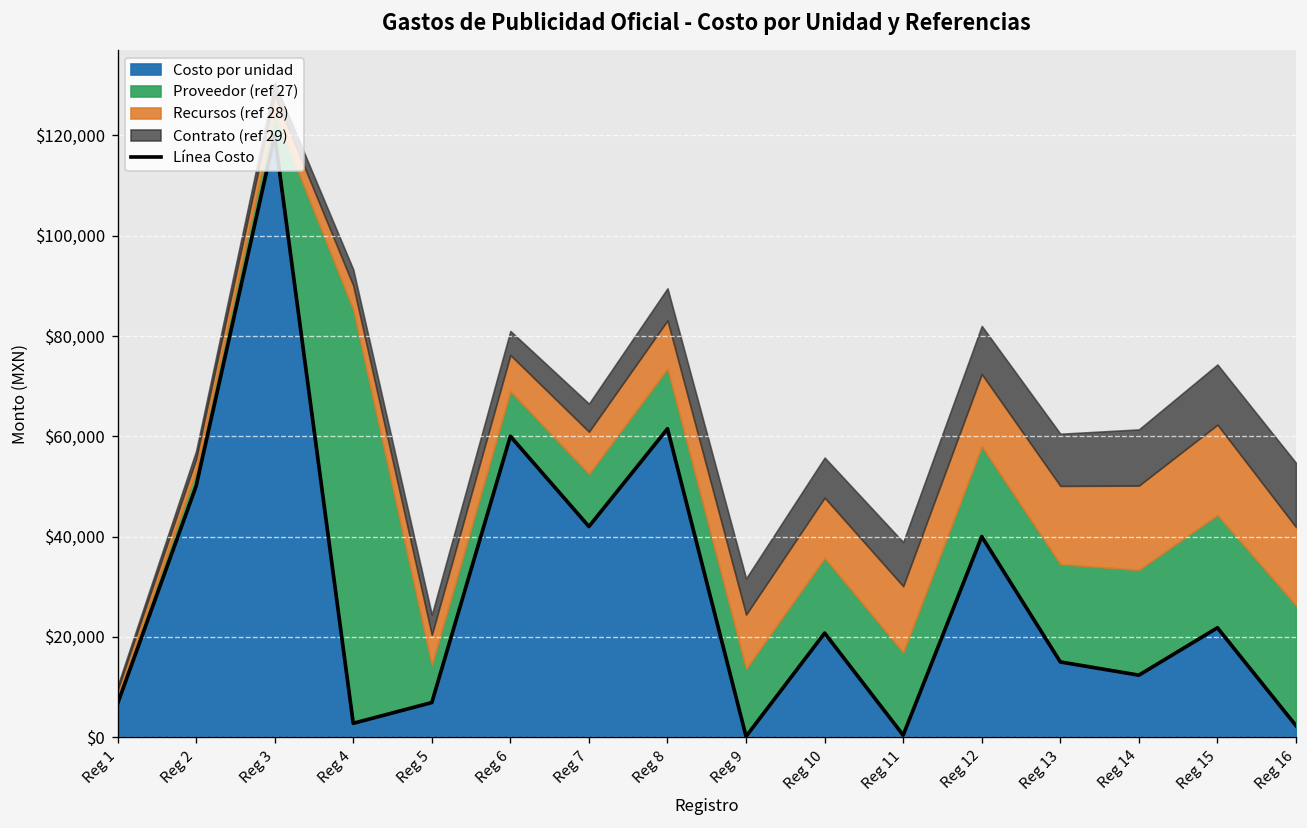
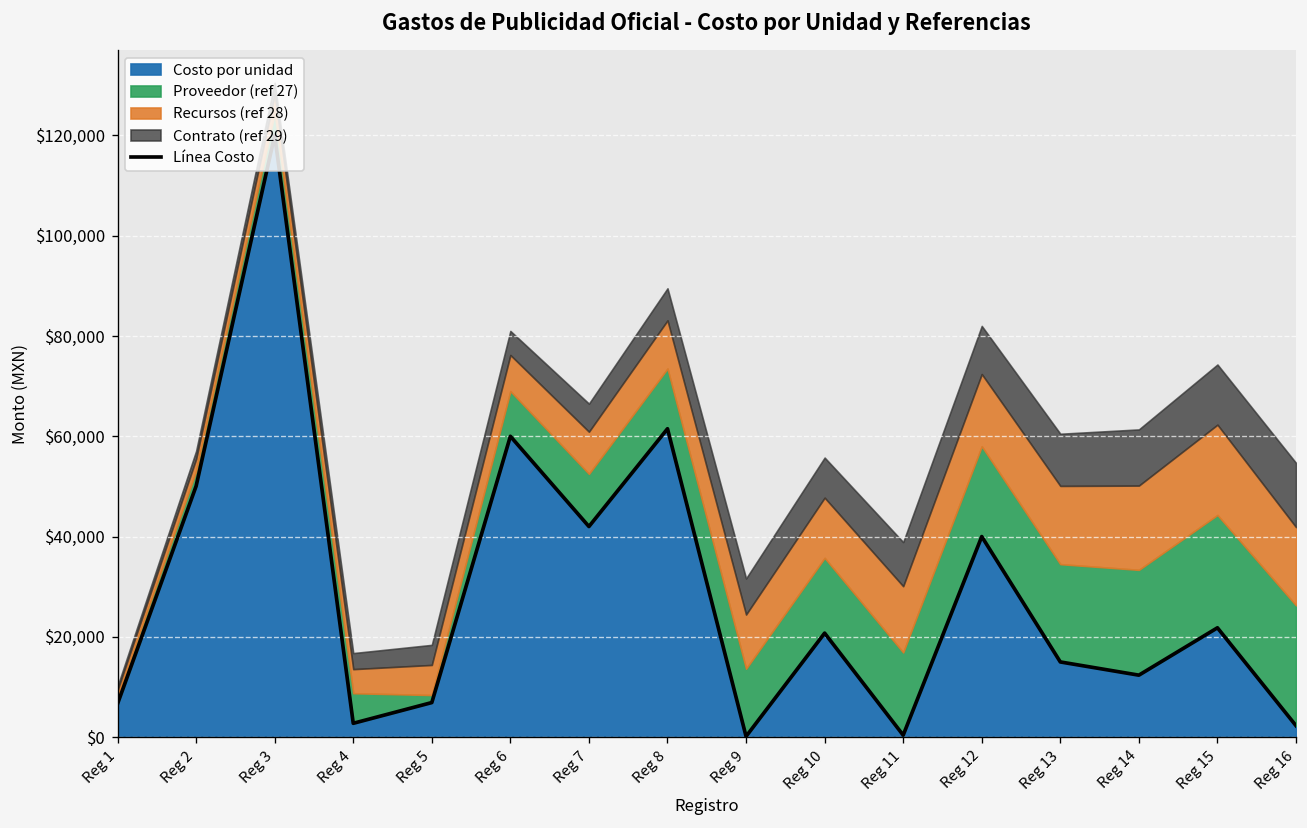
  {
    "Costo por unidad": {
      "Reg 1": "$7,000",
      "Reg 2": "$50,000",
      "Reg 4": "$3,000",
      "Reg 5": "$7,000",
      "Reg 6": "$60,000",
      "Reg 7": "$42,000",
      "Reg 8": "$62,000",
      "Reg 9": "$0",
      "Reg 10": "$21,000",
      "Reg 11": "$0",
      "Reg 12": "$40,000",
      "Reg 13": "$15,000",
      "Reg 14": "$12,000",
      "Reg 15": "$22,000",
      "Reg 16": "$2,000"
    },
    "Proveedor (ref 27)": {
      "Reg 1": "$2,000",
      "Reg 2": "$3,000",
-     "Reg 4": "$83,000",
-     "Reg 5": "$8,000",
+     "Reg 4": "$6,000",
+     "Reg 5": "$2,000",
      "Reg 6": "$9,000",
      "Reg 7": "$11,000",
      "Reg 8": "$12,000",
      "Reg 9": "$14,000",
      "Reg 10": "$15,000",
      "Reg 11": "$17,000",
      "Reg 12": "$18,000",
      "Reg 13": "$20,000",
      "Reg 14": "$21,000",
      "Reg 15": "$23,000",
      "Reg 16": "$24,000"
    },
    "Recursos (ref 28)": {
      "Reg 1": "$1,000",
      "Reg 2": "$2,000",
      "Reg 4": "$5,000",
      "Reg 5": "$6,000",
      "Reg 6": "$7,000",
      "Reg 7": "$8,000",
      "Reg 8": "$10,000",
      "Reg 9": "$11,000",
      "Reg 10": "$12,000",
      "Reg 11": "$13,000",
      "Reg 12": "$14,000",
      "Reg 13": "$16,000",
      "Reg 14": "$17,000",
      "Reg 15": "$18,000",
      "Reg 16": "$16,000"
    },
    "Contrato (ref 29)": {
      "Reg 1": "$1,000",
      "Reg 2": "$2,000",
      "Reg 4": "$3,000",
      "Reg 5": "$4,000",
      "Reg 6": "$5,000",
      "Reg 7": "$6,000",
      "Reg 8": "$6,000",
      "Reg 9": "$7,000",
      "Reg 10": "$8,000",
      "Reg 11": "$9,000",
      "Reg 12": "$10,000",
      "Reg 13": "$10,000",
      "Reg 14": "$11,000",
      "Reg 15": "$12,000",
      "Reg 16": "$13,000"
    }
  }
